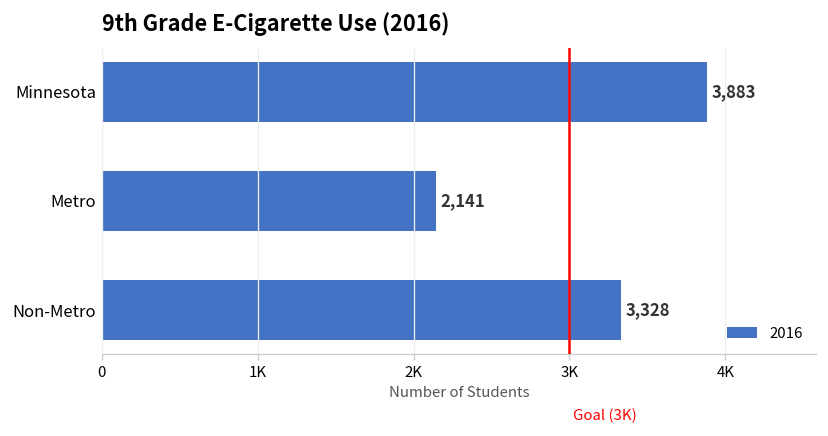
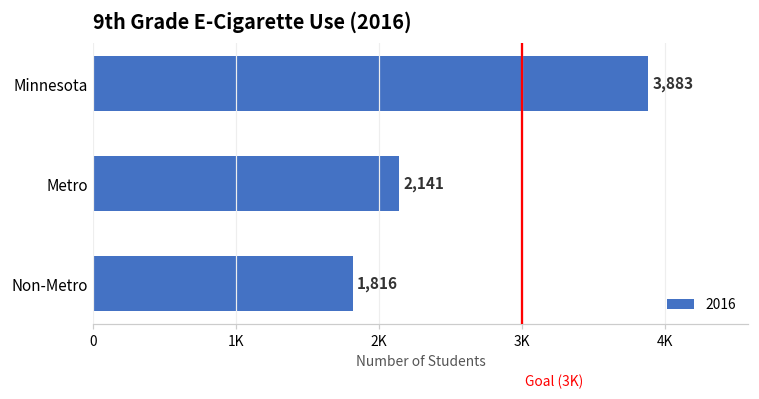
  {
    "Minnesota": "3,883",
    "Metro": "2,141",
-   "Non-Metro": "3,328"
+   "Non-Metro": "1,816"
  }
